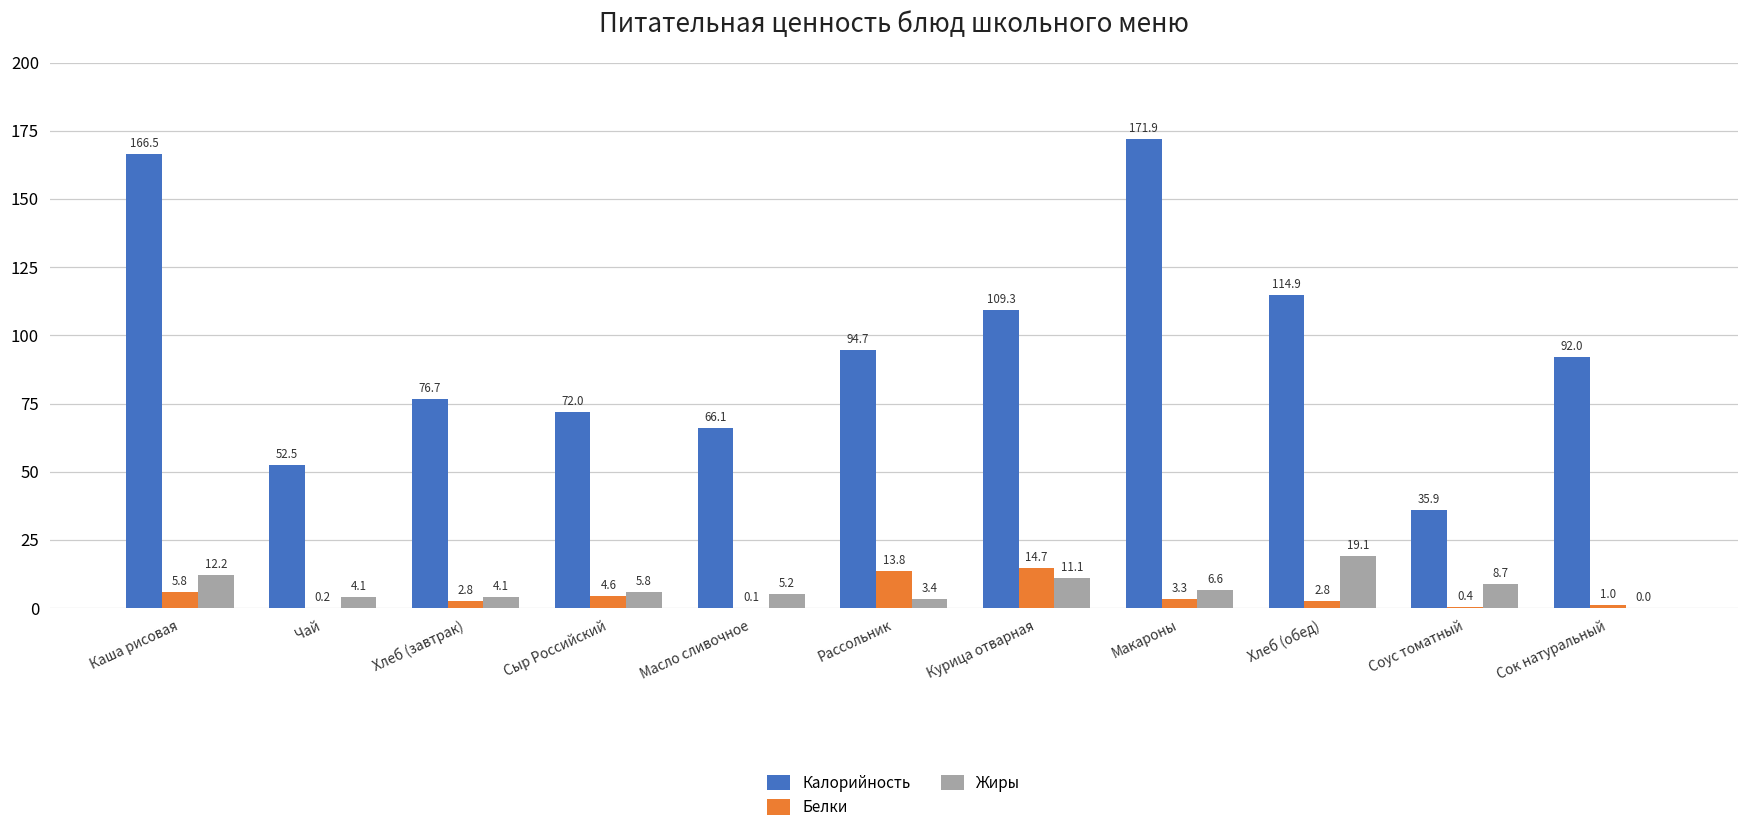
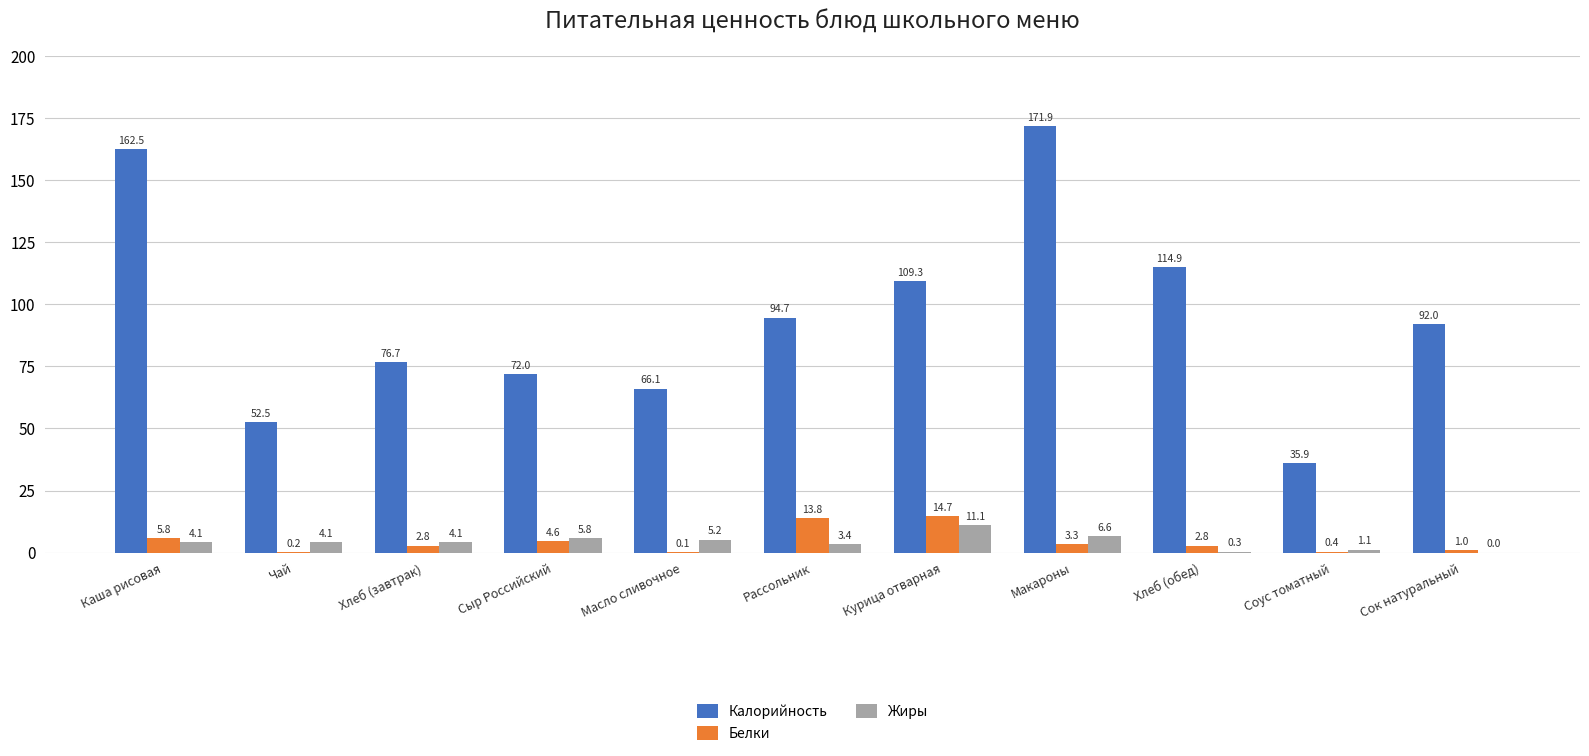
  {
    "Калорийность": {
-     "Каша рисовая": 166.5,
+     "Каша рисовая": 162.5,
      "Чай": 52.5,
      "Хлеб (завтрак)": 76.7,
      "Сыр Российский": 72.0,
      "Масло сливочное": 66.1,
      "Рассольник": 94.7,
      "Курица отварная": 109.3,
      "Макароны": 171.9,
      "Хлеб (обед)": 114.9,
      "Соус томатный": 35.9,
      "Сок натуральный": 92.0
    },
    "Белки": {
      "Каша рисовая": 5.8,
      "Чай": 0.2,
      "Хлеб (завтрак)": 2.8,
      "Сыр Российский": 4.6,
      "Масло сливочное": 0.1,
      "Рассольник": 13.8,
      "Курица отварная": 14.7,
      "Макароны": 3.3,
      "Хлеб (обед)": 2.8,
      "Соус томатный": 0.4,
      "Сок натуральный": 1.0
    },
    "Жиры": {
-     "Каша рисовая": 12.2,
+     "Каша рисовая": 4.1,
      "Чай": 4.1,
      "Хлеб (завтрак)": 4.1,
      "Сыр Российский": 5.8,
      "Масло сливочное": 5.2,
      "Рассольник": 3.4,
      "Курица отварная": 11.1,
      "Макароны": 6.6,
-     "Хлеб (обед)": 19.1,
-     "Соус томатный": 8.7,
+     "Хлеб (обед)": 0.3,
+     "Соус томатный": 1.1,
      "Сок натуральный": 0.0
    }
  }
